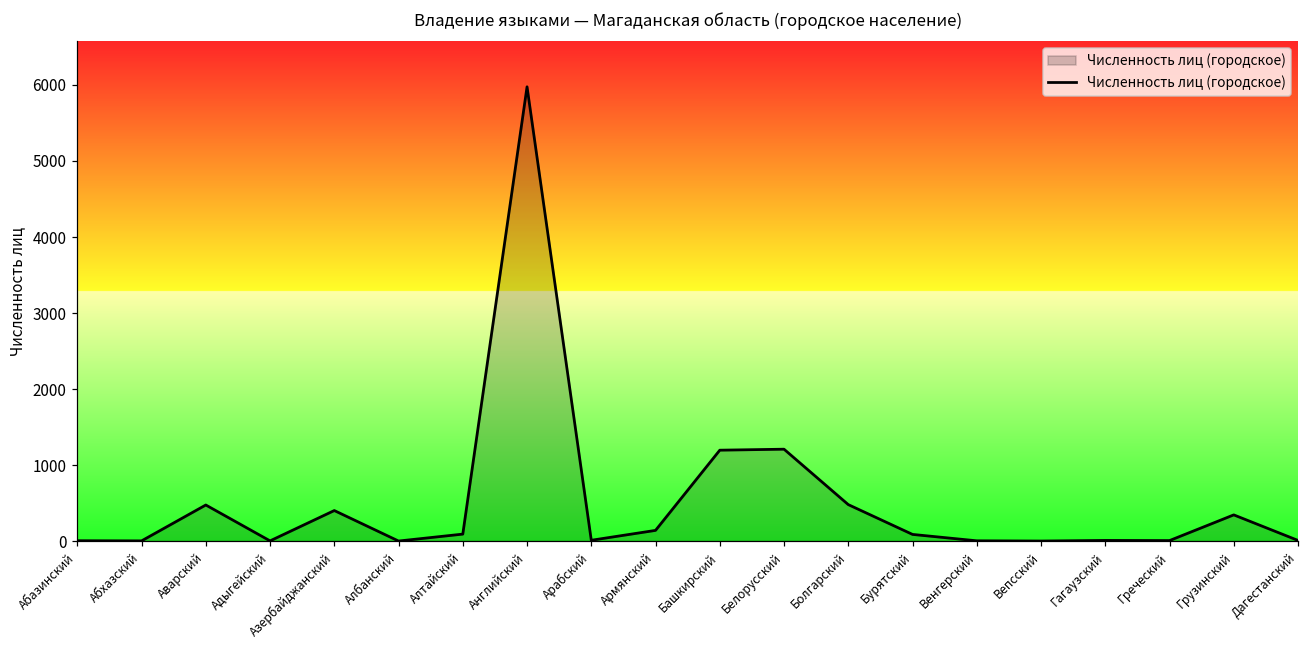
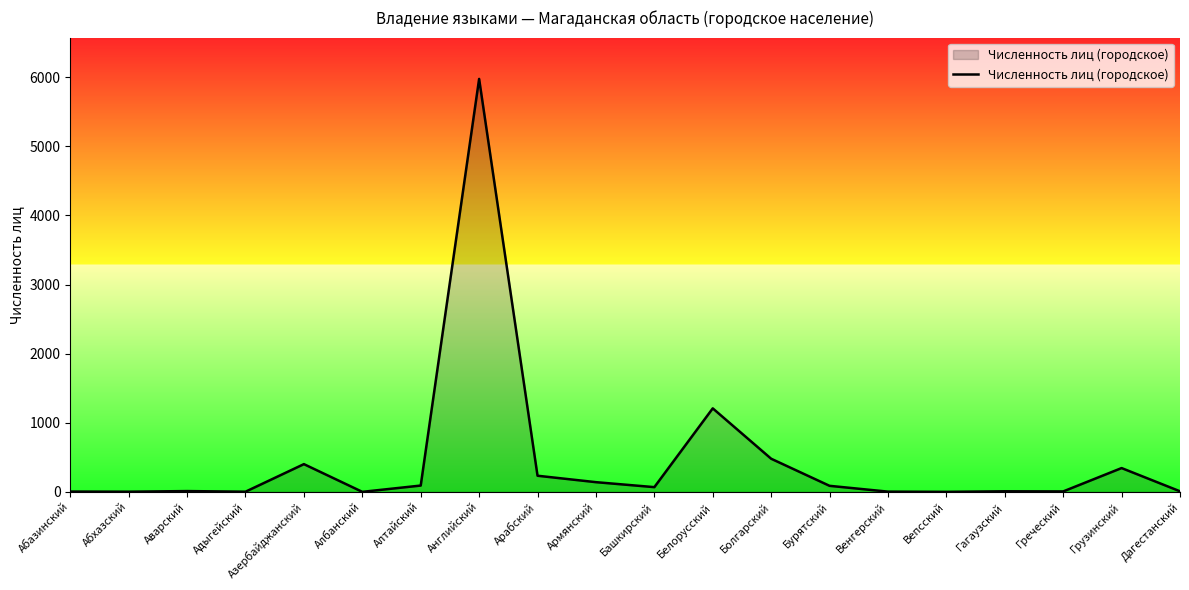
  {
    "Абазинский": 0,
    "Абхазский": 0,
-   "Аварский": 500,
+   "Аварский": 0,
    "Адыгейский": 0,
    "Азербайджанский": 400,
    "Албанский": 0,
    "Алтайский": 100,
    "Английский": 6000,
-   "Арабский": 0,
+   "Арабский": 200,
    "Армянский": 100,
-   "Башкирский": 1200,
+   "Башкирский": 100,
    "Белорусский": 1200,
    "Болгарский": 500,
    "Бурятский": 100,
    "Венгерский": 0,
    "Вепсский": 0,
    "Гагаузский": 0,
    "Греческий": 0,
    "Грузинский": 300,
    "Дагестанский": 0
  }
